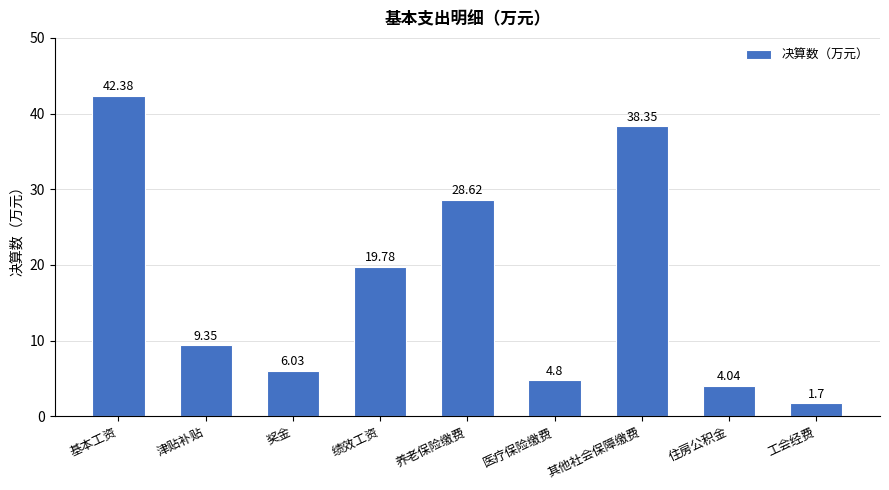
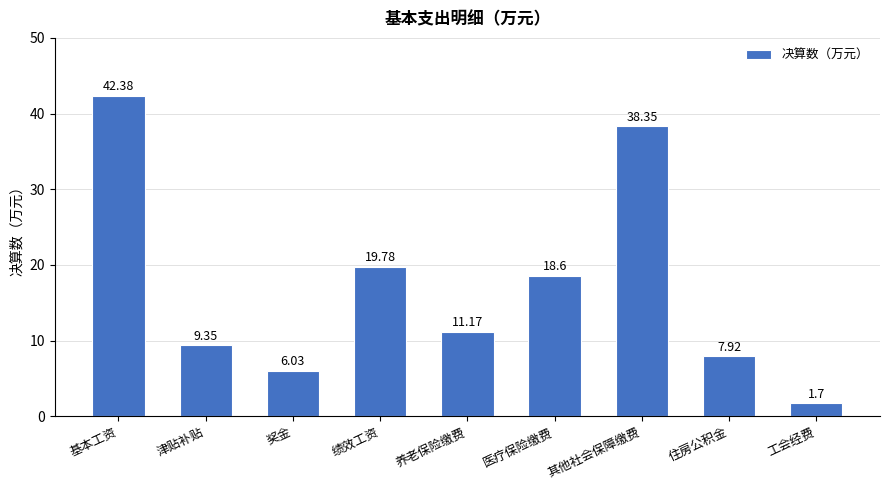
  {
    "基本工资": 42.38,
    "津贴补贴": 9.35,
    "奖金": 6.03,
    "绩效工资": 19.78,
-   "养老保险缴费": 28.62,
-   "医疗保险缴费": 4.8,
+   "养老保险缴费": 11.17,
+   "医疗保险缴费": 18.6,
    "其他社会保障缴费": 38.35,
-   "住房公积金": 4.04,
+   "住房公积金": 7.92,
    "工会经费": 1.7
  }
